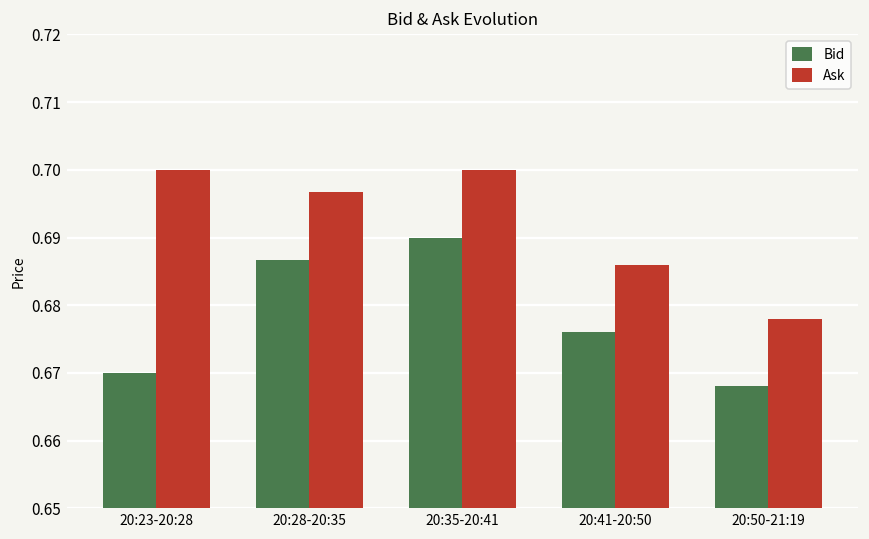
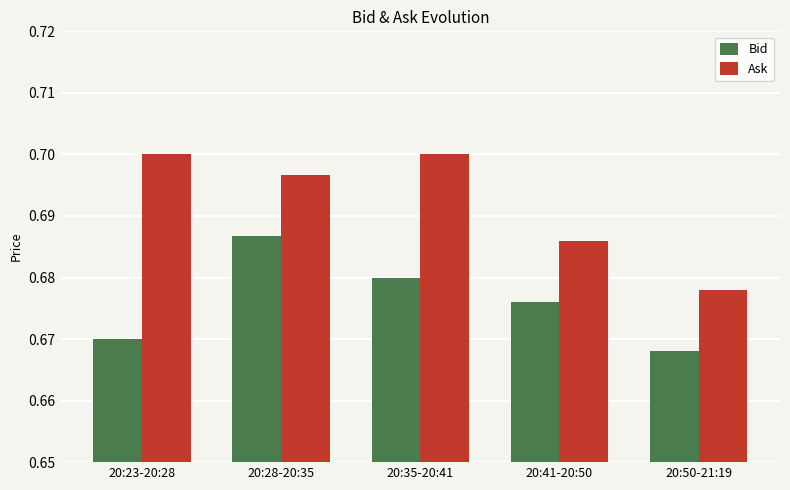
  {
    "Bid": {
      "20:23-20:28": 0.67,
      "20:28-20:35": 0.687,
-     "20:35-20:41": 0.69,
+     "20:35-20:41": 0.68,
      "20:41-20:50": 0.676,
      "20:50-21:19": 0.668
    },
    "Ask": {
      "20:23-20:28": 0.70,
      "20:28-20:35": 0.697,
      "20:35-20:41": 0.70,
      "20:41-20:50": 0.686,
      "20:50-21:19": 0.678
    }
  }
